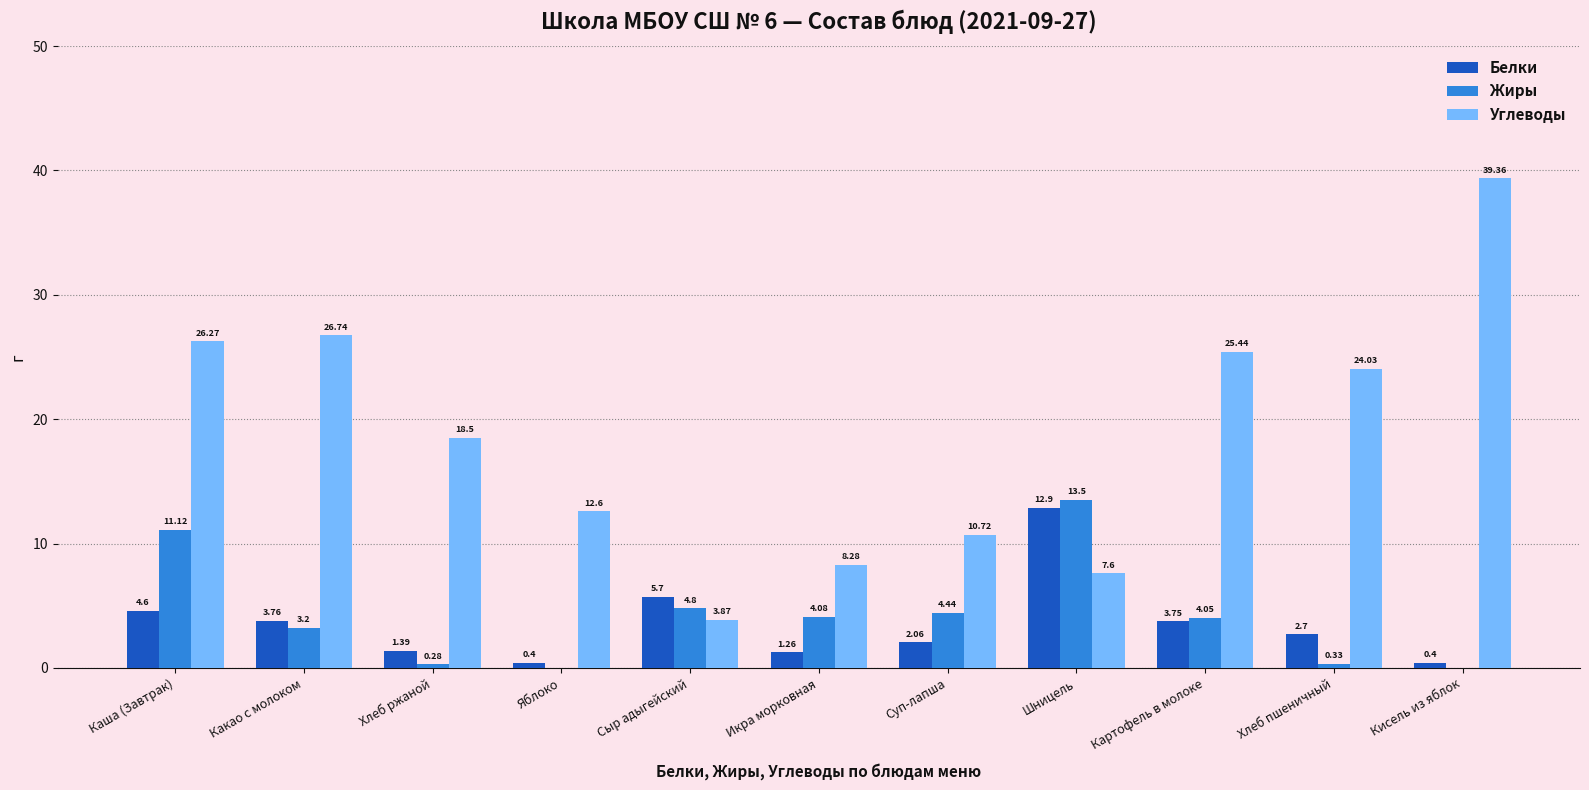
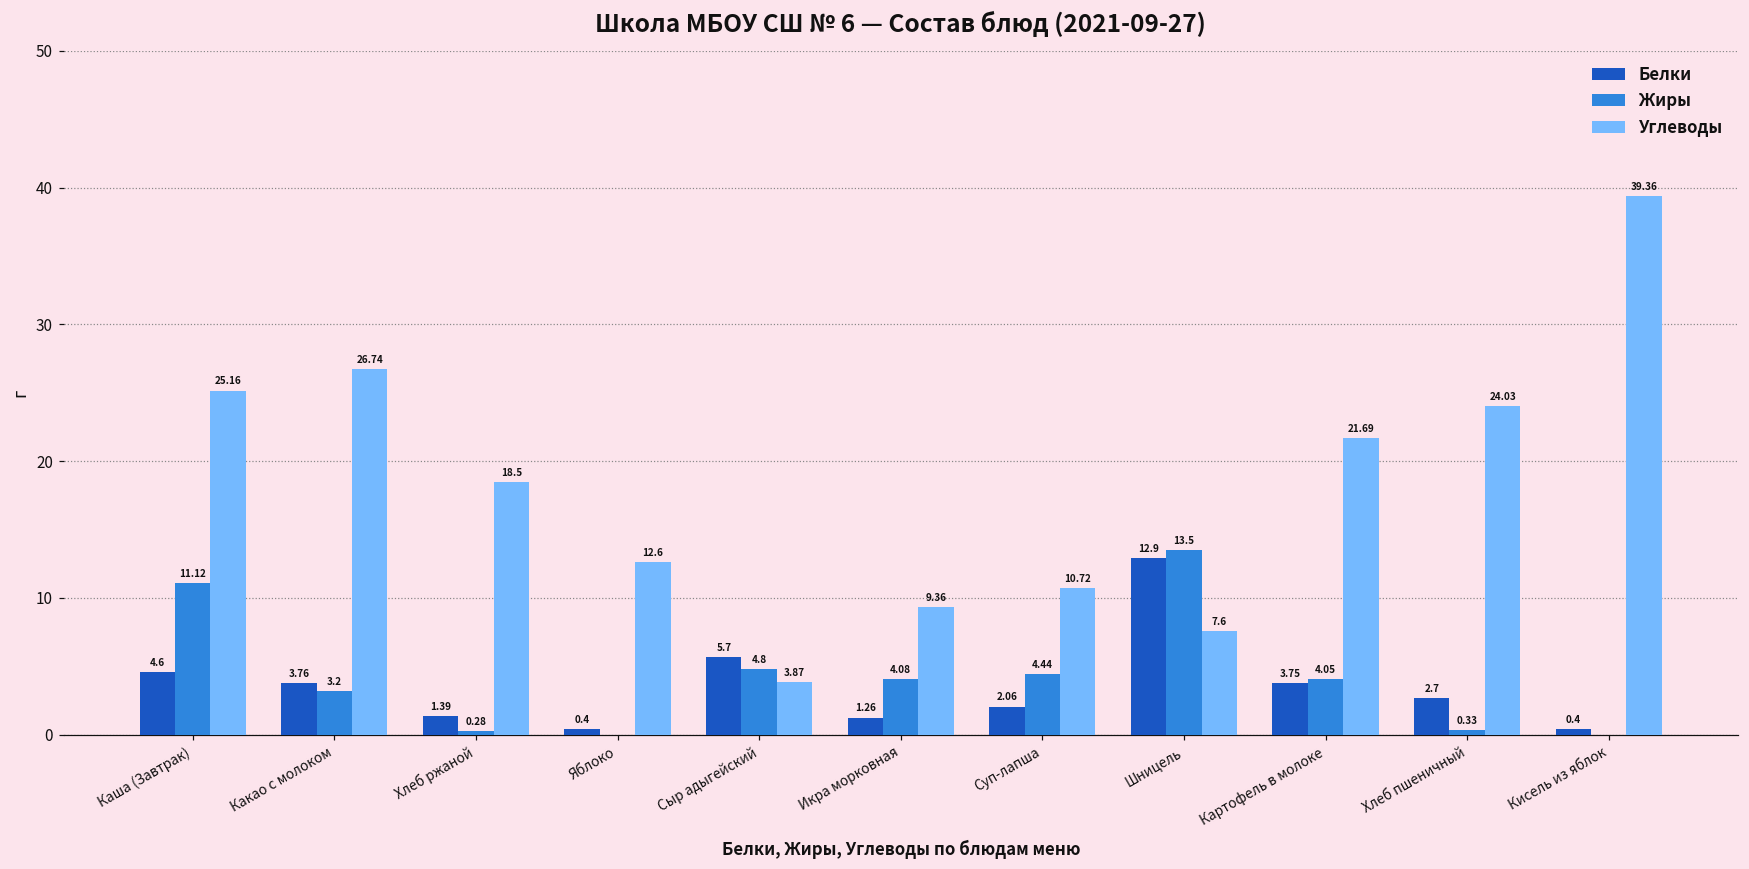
  {
    "Углеводы": {
-     "Каша (Завтрак)": 26.27,
+     "Каша (Завтрак)": 25.16,
      "Какао с молоком": 26.74,
      "Хлеб ржаной": 18.5,
      "Яблоко": 12.6,
      "Сыр адыгейский": 3.87,
-     "Икра морковная": 8.28,
+     "Икра морковная": 9.36,
      "Суп-лапша": 10.72,
      "Шницель": 7.6,
-     "Картофель в молоке": 25.44,
+     "Картофель в молоке": 21.69,
      "Хлеб пшеничный": 24.03,
      "Кисель из яблок": 39.36
    }
  }
